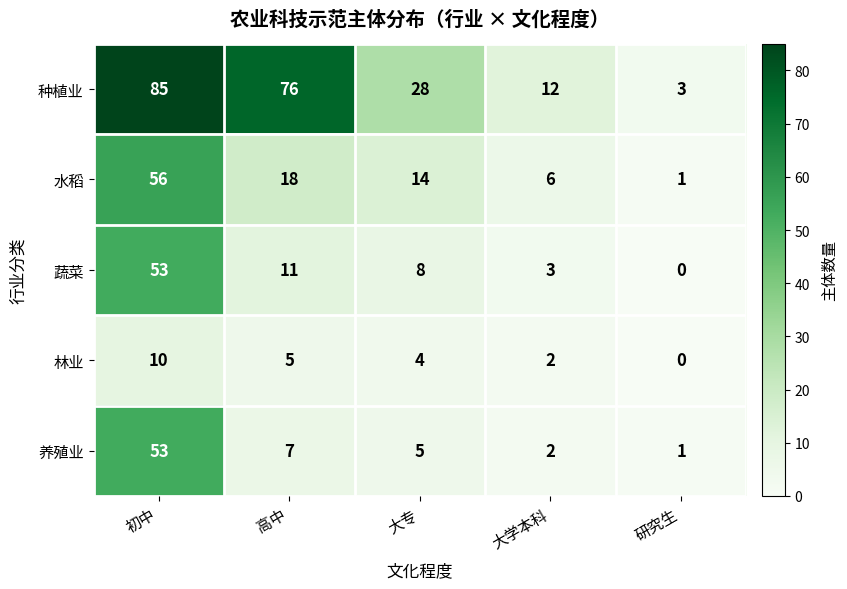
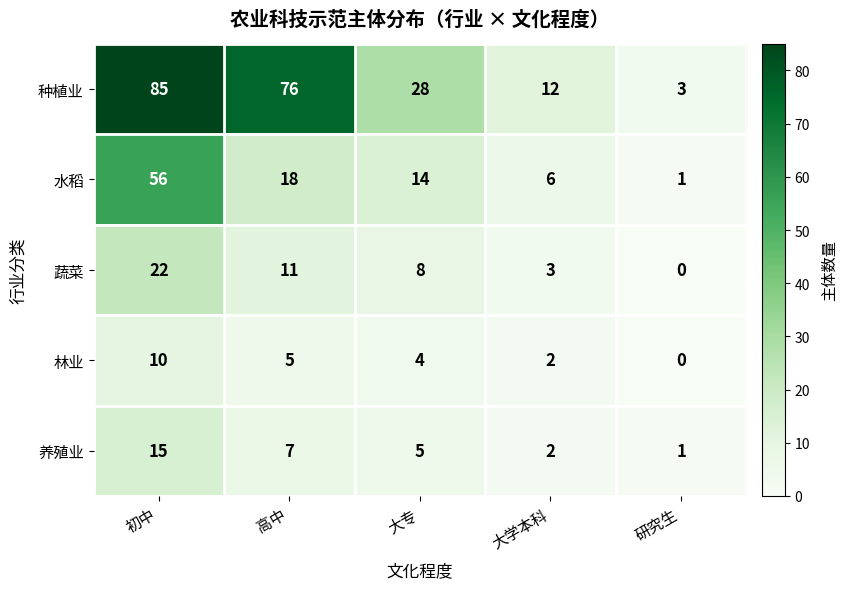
  {
    "种植业": {
      "初中": 85,
      "高中": 76,
      "大专": 28,
      "大学本科": 12,
      "研究生": 3
    },
    "水稻": {
      "初中": 56,
      "高中": 18,
      "大专": 14,
      "大学本科": 6,
      "研究生": 1
    },
    "蔬菜": {
-     "初中": 53,
+     "初中": 22,
      "高中": 11,
      "大专": 8,
      "大学本科": 3,
      "研究生": 0
    },
    "林业": {
      "初中": 10,
      "高中": 5,
      "大专": 4,
      "大学本科": 2,
      "研究生": 0
    },
    "养殖业": {
-     "初中": 53,
+     "初中": 15,
      "高中": 7,
      "大专": 5,
      "大学本科": 2,
      "研究生": 1
    }
  }
